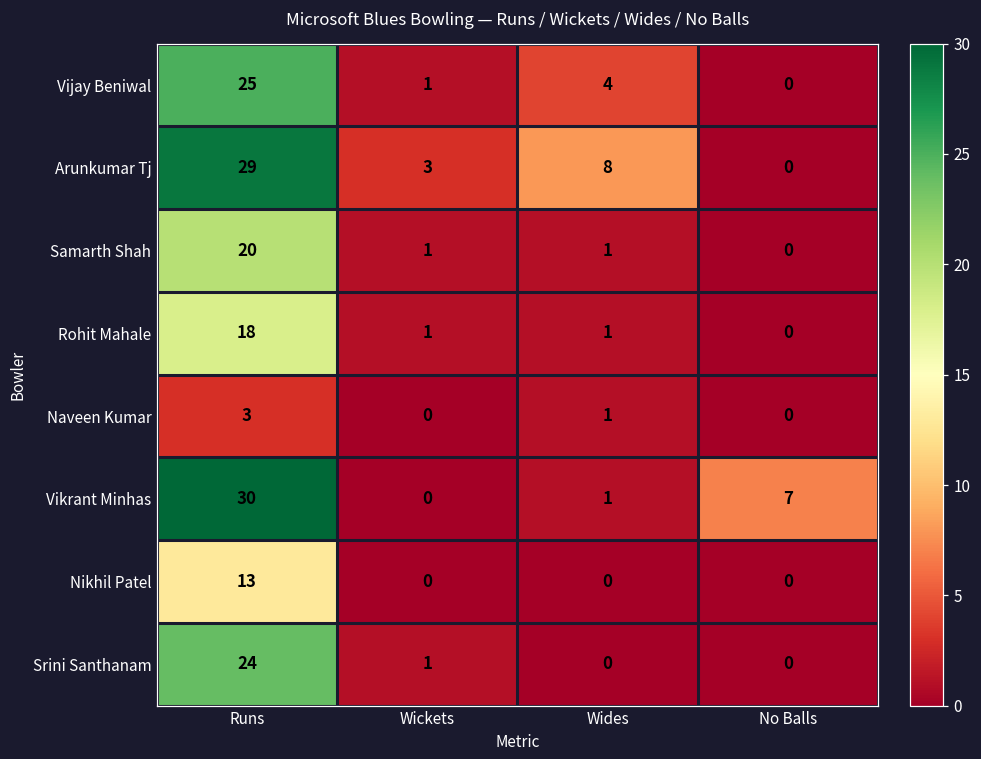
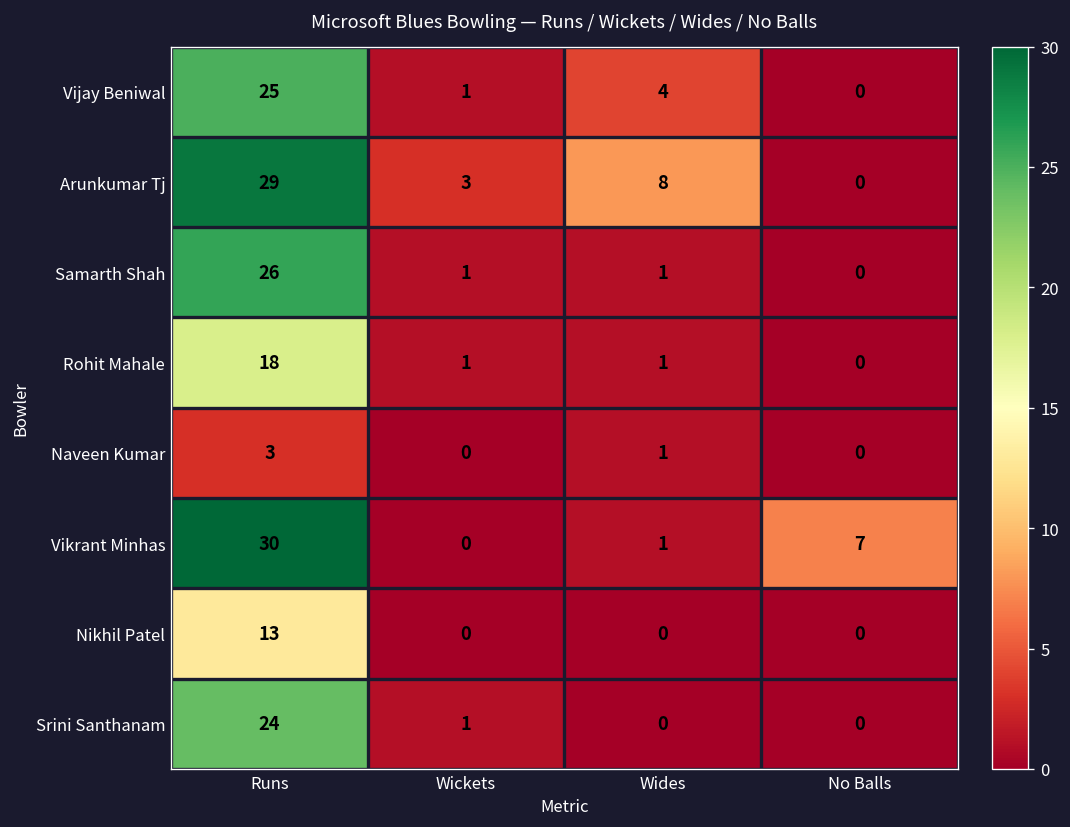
  {
    "Vijay Beniwal": {
      "Runs": 25,
      "Wickets": 1,
      "Wides": 4,
      "No Balls": 0
    },
    "Arunkumar Tj": {
      "Runs": 29,
      "Wickets": 3,
      "Wides": 8,
      "No Balls": 0
    },
    "Samarth Shah": {
-     "Runs": 20,
+     "Runs": 26,
      "Wickets": 1,
      "Wides": 1,
      "No Balls": 0
    },
    "Rohit Mahale": {
      "Runs": 18,
      "Wickets": 1,
      "Wides": 1,
      "No Balls": 0
    },
    "Naveen Kumar": {
      "Runs": 3,
      "Wickets": 0,
      "Wides": 1,
      "No Balls": 0
    },
    "Vikrant Minhas": {
      "Runs": 30,
      "Wickets": 0,
      "Wides": 1,
      "No Balls": 7
    },
    "Nikhil Patel": {
      "Runs": 13,
      "Wickets": 0,
      "Wides": 0,
      "No Balls": 0
    },
    "Srini Santhanam": {
      "Runs": 24,
      "Wickets": 1,
      "Wides": 0,
      "No Balls": 0
    }
  }
